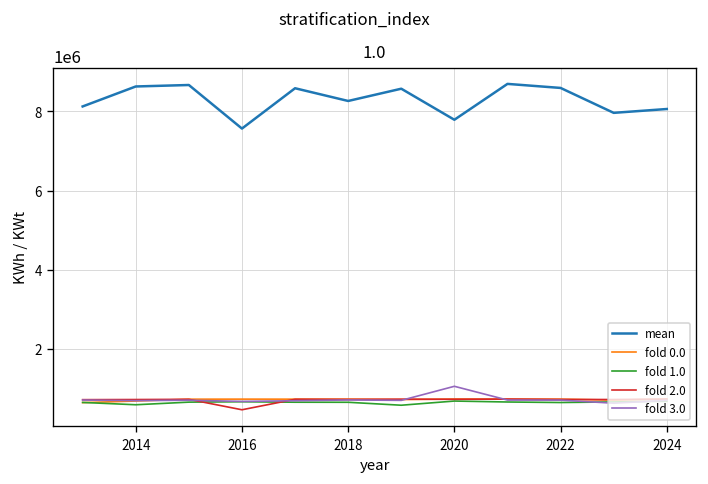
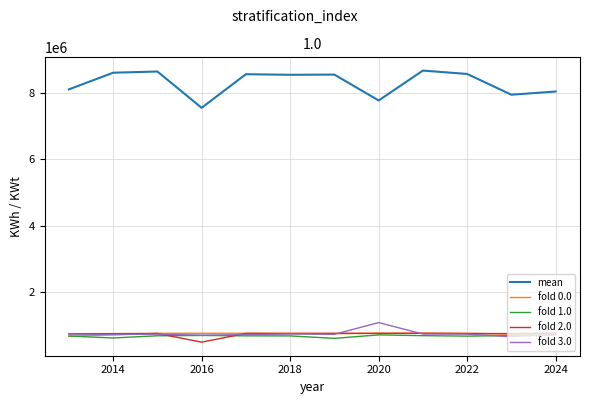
  {
    "mean": {
      "2014": 8600000,
      "2016": 7600000,
-     "2018": 8300000,
+     "2018": 8600000,
      "2020": 7800000,
      "2022": 8600000,
      "2024": 8100000
    },
    "fold 1.0": {
      "2014": 600000
    },
    "fold 2.0": {
      "2016": 500000
    },
    "fold 3.0": {
      "2020": 1100000
    }
  }
